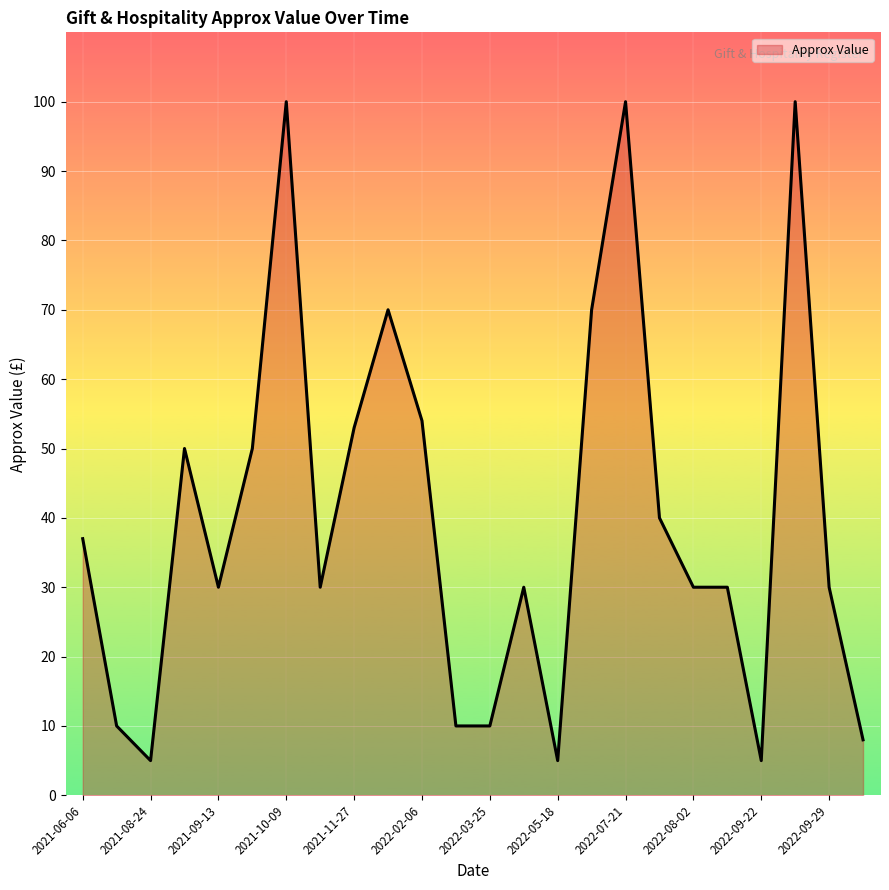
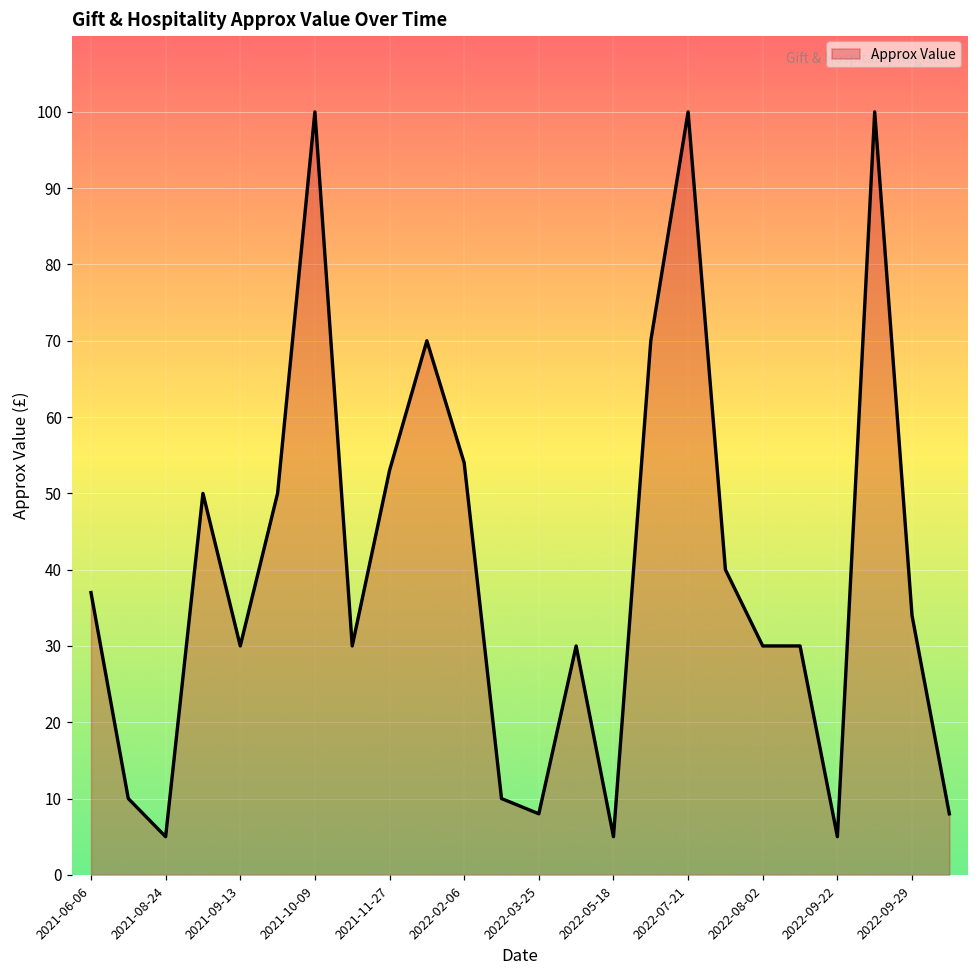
  {
    "2021-06-06": 37,
    "2021-08-24": 5,
    "2021-10-09": 100,
    "2021-11-27": 53,
    "2022-02-06": 54,
-   "2022-03-25": 10,
+   "2022-03-25": 8,
    "2022-05-18": 5,
    "2022-07-21": 100,
    "2022-09-22": 5,
-   "2022-09-29": 30
+   "2022-09-29": 34
  }
